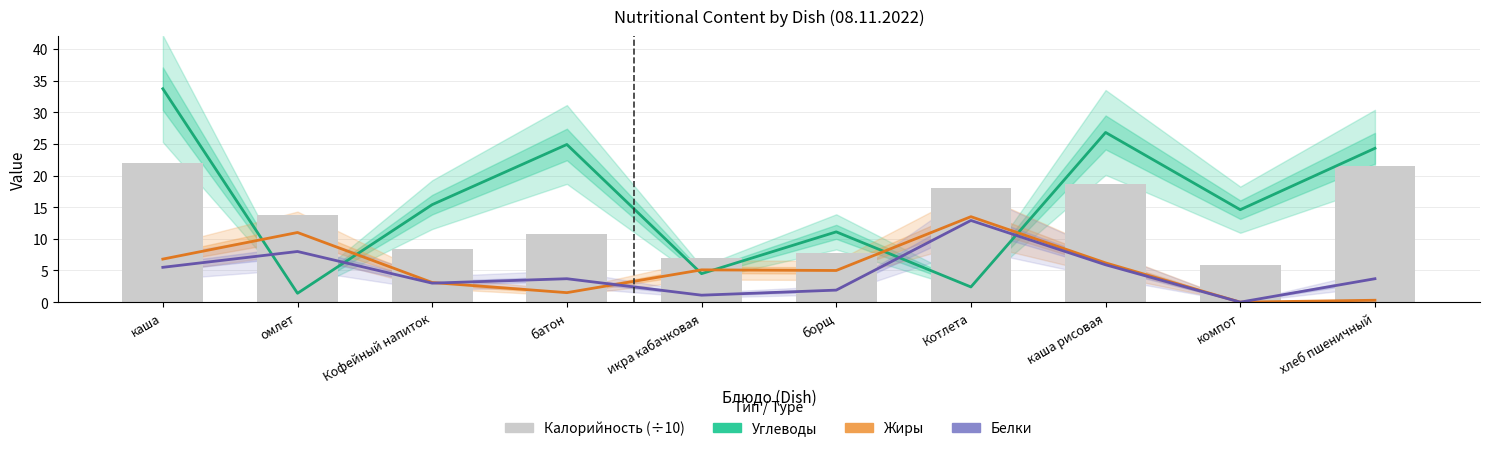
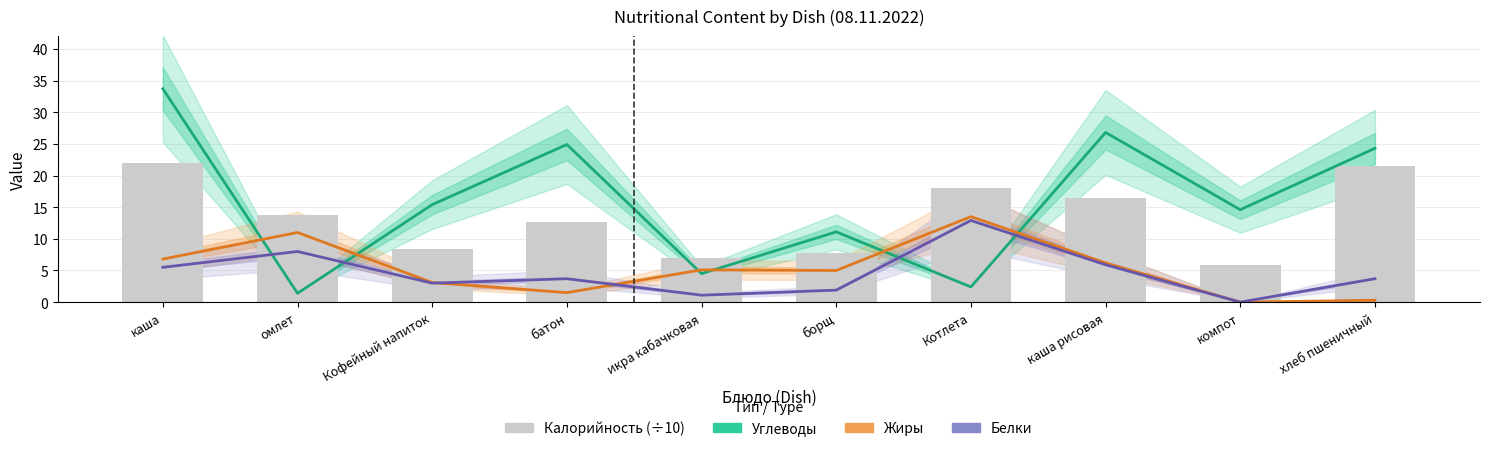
  {
    "Калорийность (÷10)": {
      "каша": 22,
      "омлет": 14,
      "Кофейный напиток": 8,
-     "батон": 11,
+     "батон": 13,
      "икра кабачковая": 7,
      "борщ": 8,
      "Котлета": 18,
-     "каша рисовая": 19,
+     "каша рисовая": 17,
      "компот": 6,
      "хлеб пшеничный": 22
    }
  }
